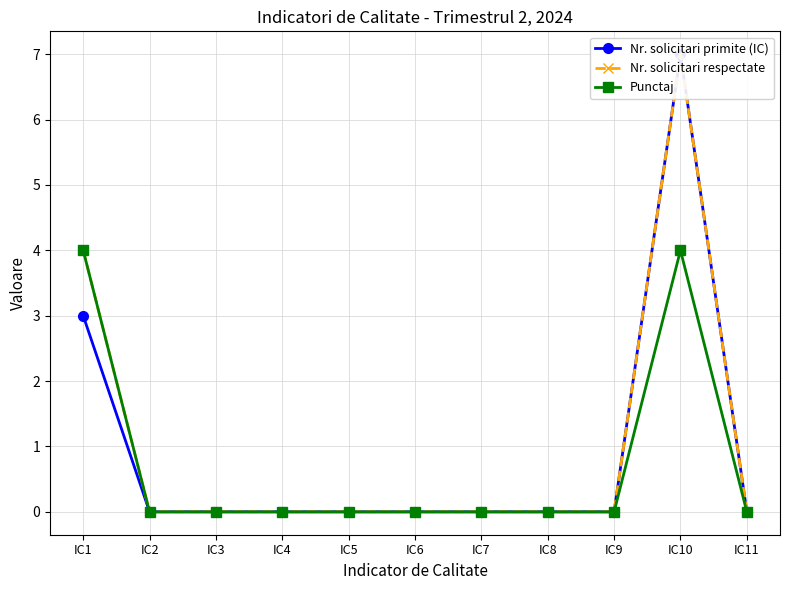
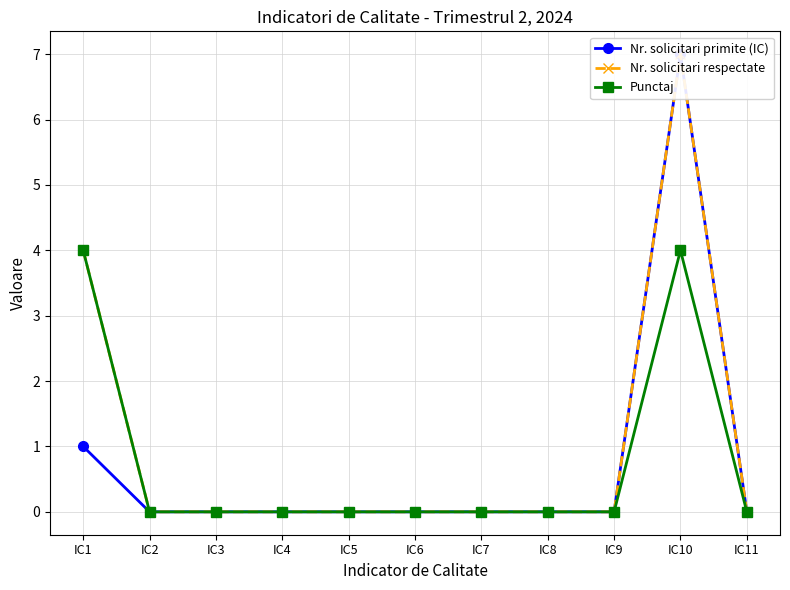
  {
    "Nr. solicitari primite (IC)": {
-     "IC1": 3
+     "IC1": 1
    },
    "Punctaj": {
      "IC10": 4
    }
  }
